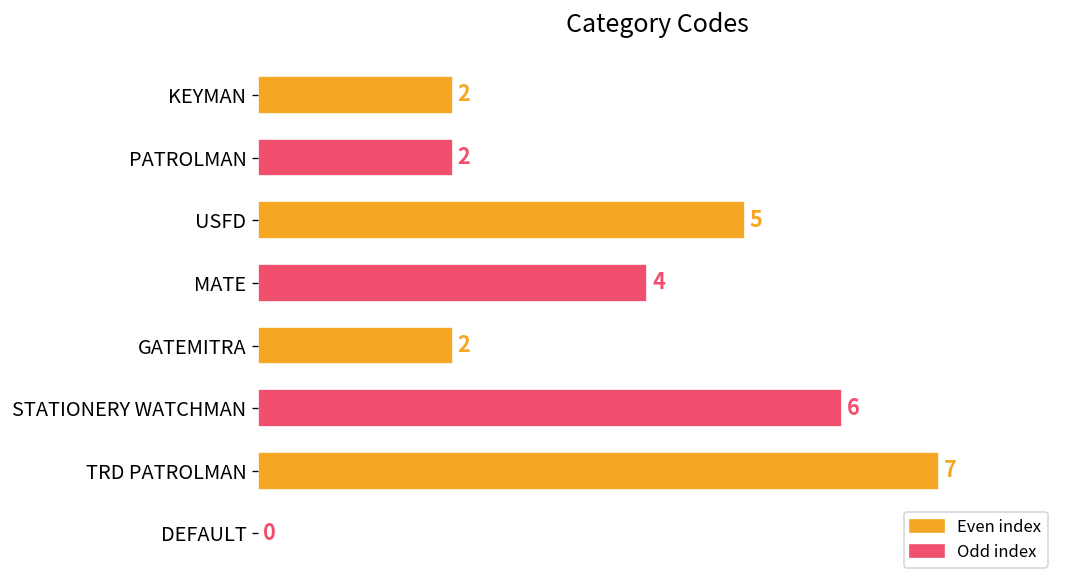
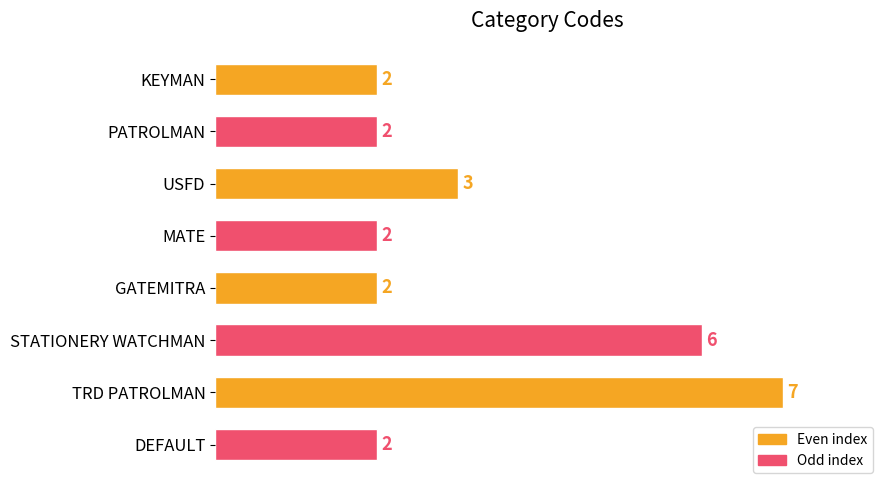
  {
    "KEYMAN": 2,
    "PATROLMAN": 2,
-   "USFD": 5,
-   "MATE": 4,
+   "USFD": 3,
+   "MATE": 2,
    "GATEMITRA": 2,
    "STATIONERY WATCHMAN": 6,
    "TRD PATROLMAN": 7,
-   "DEFAULT": 0
+   "DEFAULT": 2
  }
